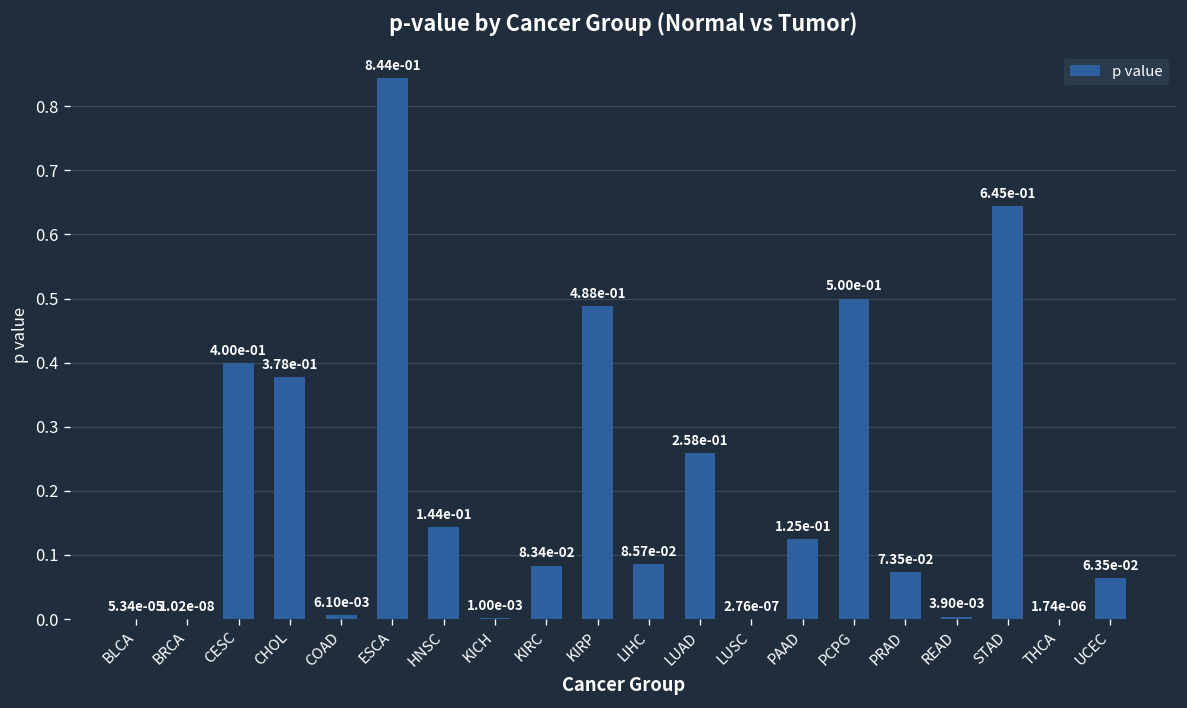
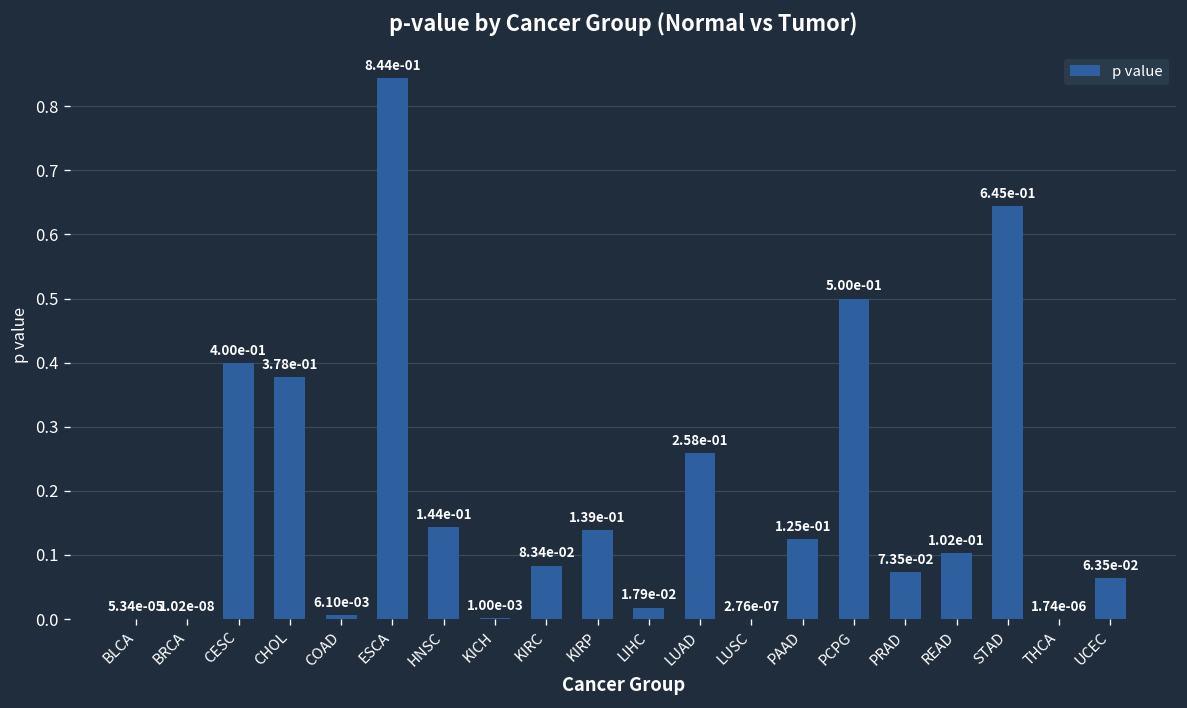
  {
    "BLCA": "5.34e-05",
    "BRCA": "1.02e-08",
    "CESC": "4.00e-01",
    "CHOL": "3.78e-01",
    "COAD": "6.10e-03",
    "ESCA": "8.44e-01",
    "HNSC": "1.44e-01",
    "KICH": "1.00e-03",
    "KIRC": "8.34e-02",
-   "KIRP": "4.88e-01",
-   "LIHC": "8.57e-02",
+   "KIRP": "1.39e-01",
+   "LIHC": "1.79e-02",
    "LUAD": "2.58e-01",
    "LUSC": "2.76e-07",
    "PAAD": "1.25e-01",
    "PCPG": "5.00e-01",
    "PRAD": "7.35e-02",
-   "READ": "3.90e-03",
+   "READ": "1.02e-01",
    "STAD": "6.45e-01",
    "THCA": "1.74e-06",
    "UCEC": "6.35e-02"
  }
